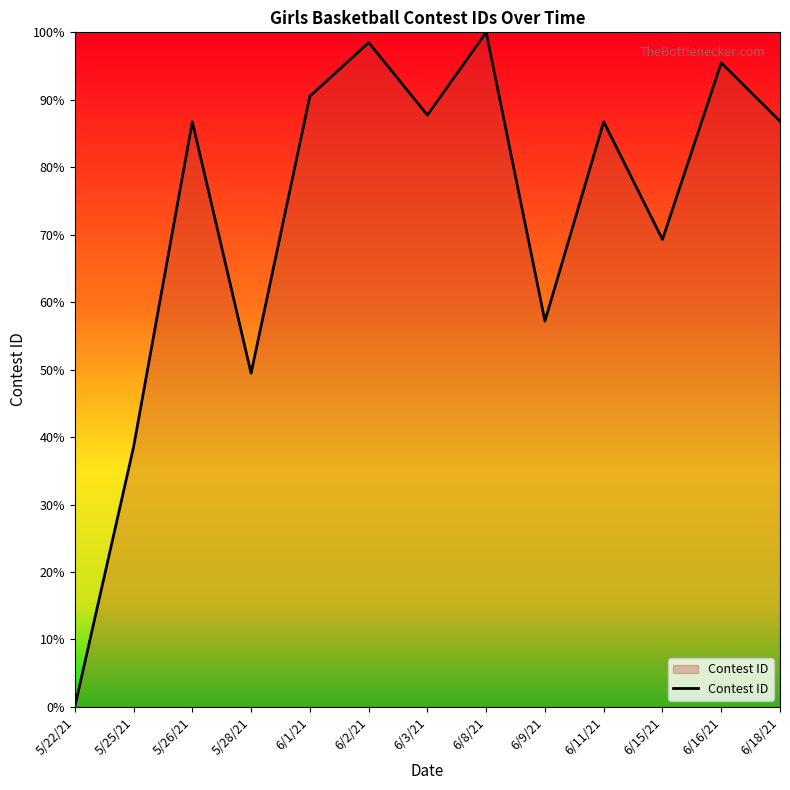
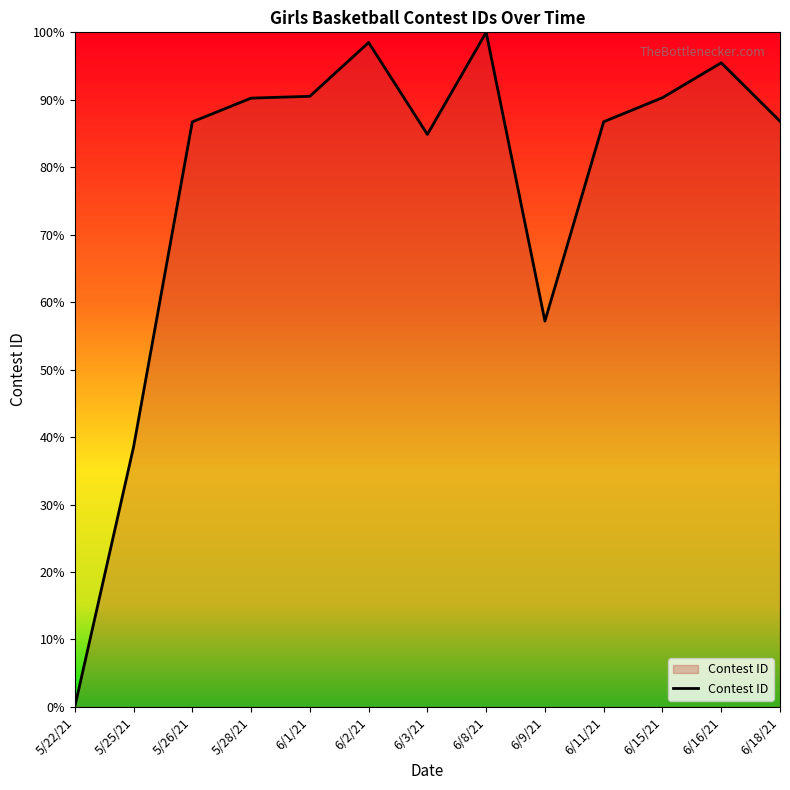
  {
    "5/22/21": "0%",
    "5/25/21": "39%",
    "5/26/21": "87%",
-   "5/28/21": "49%",
+   "5/28/21": "90%",
    "6/1/21": "91%",
    "6/2/21": "98%",
-   "6/3/21": "88%",
+   "6/3/21": "85%",
    "6/8/21": "100%",
    "6/9/21": "57%",
    "6/11/21": "87%",
-   "6/15/21": "69%",
+   "6/15/21": "90%",
    "6/16/21": "95%",
    "6/18/21": "87%"
  }
